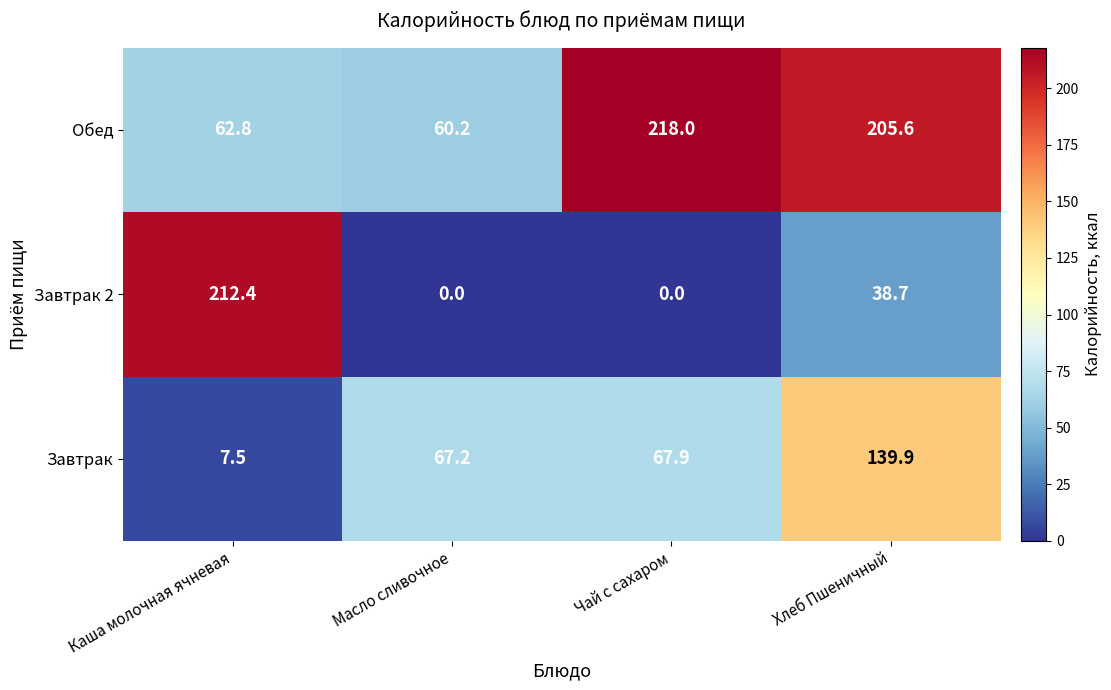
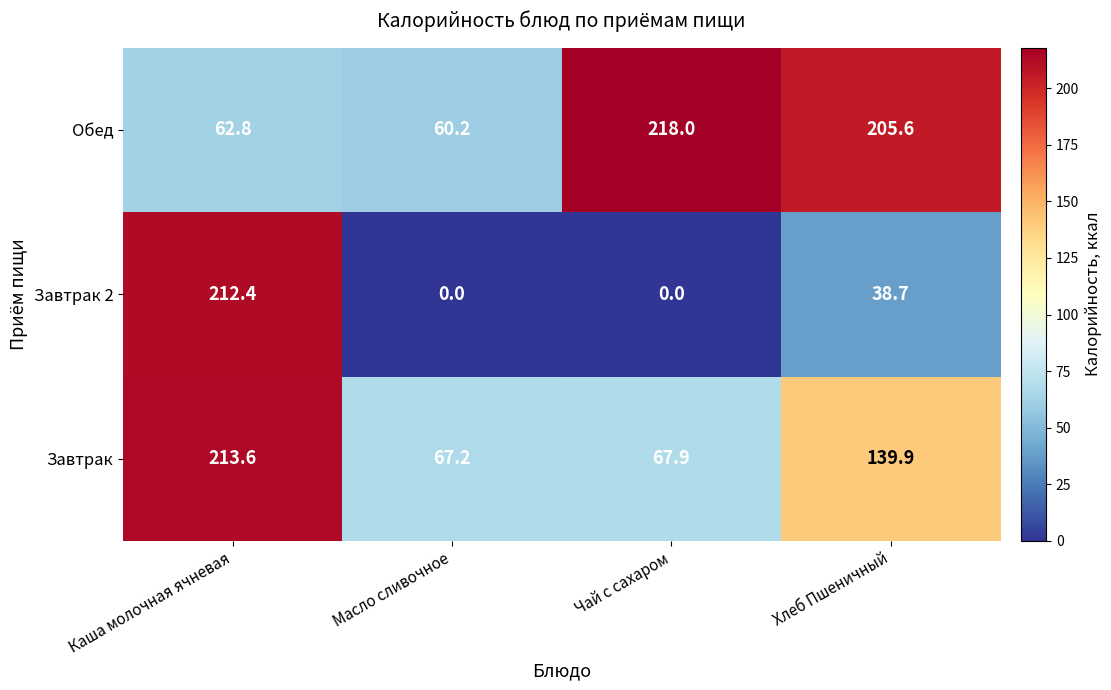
  {
    "Обед": {
      "Каша молочная ячневая": 62.8,
      "Масло сливочное": 60.2,
      "Чай с сахаром": 218.0,
      "Хлеб Пшеничный": 205.6
    },
    "Завтрак 2": {
      "Каша молочная ячневая": 212.4,
      "Масло сливочное": 0.0,
      "Чай с сахаром": 0.0,
      "Хлеб Пшеничный": 38.7
    },
    "Завтрак": {
-     "Каша молочная ячневая": 7.5,
+     "Каша молочная ячневая": 213.6,
      "Масло сливочное": 67.2,
      "Чай с сахаром": 67.9,
      "Хлеб Пшеничный": 139.9
    }
  }
